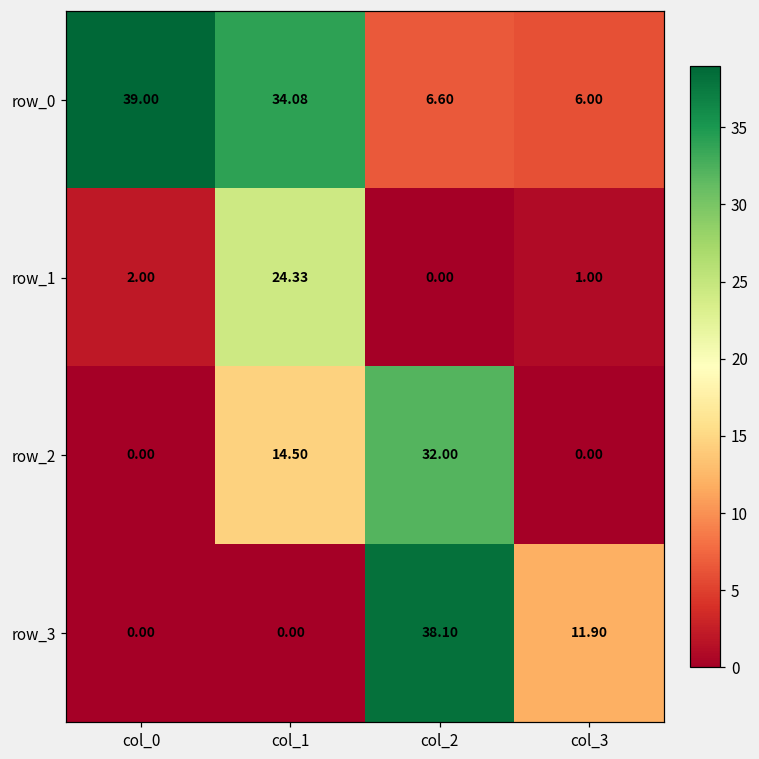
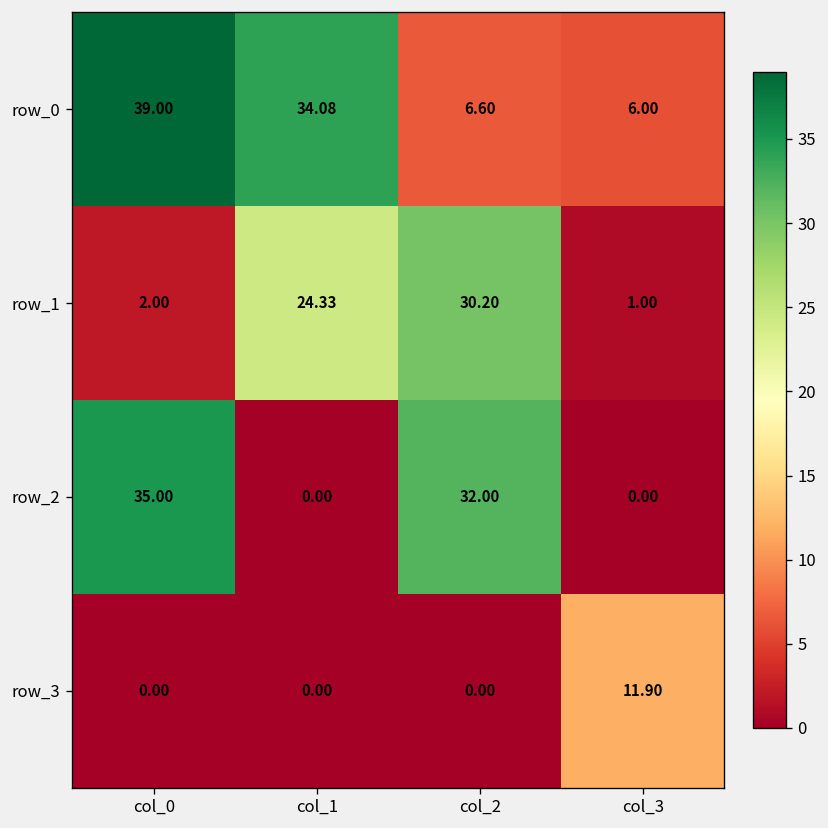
  {
    "row_0": {
      "col_0": 39.00,
      "col_1": 34.08,
      "col_2": 6.60,
      "col_3": 6.00
    },
    "row_1": {
      "col_0": 2.00,
      "col_1": 24.33,
-     "col_2": 0.00,
+     "col_2": 30.20,
      "col_3": 1.00
    },
    "row_2": {
-     "col_0": 0.00,
-     "col_1": 14.50,
+     "col_0": 35.00,
+     "col_1": 0.00,
      "col_2": 32.00,
      "col_3": 0.00
    },
    "row_3": {
      "col_0": 0.00,
      "col_1": 0.00,
-     "col_2": 38.10,
+     "col_2": 0.00,
      "col_3": 11.90
    }
  }
